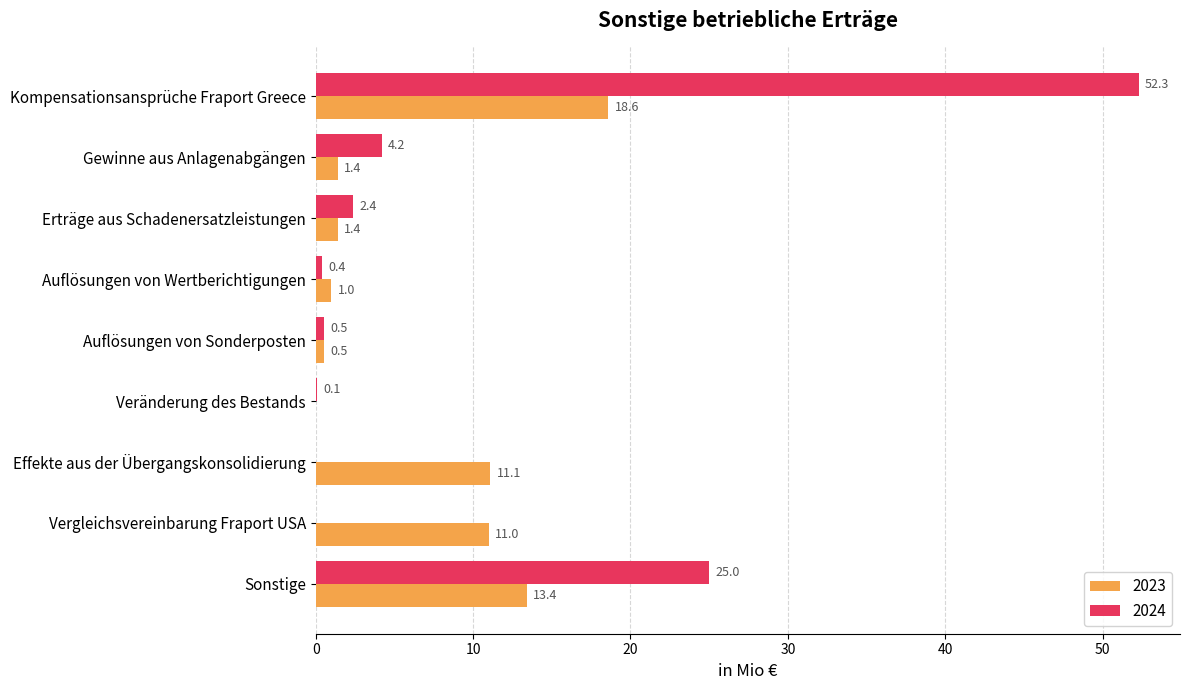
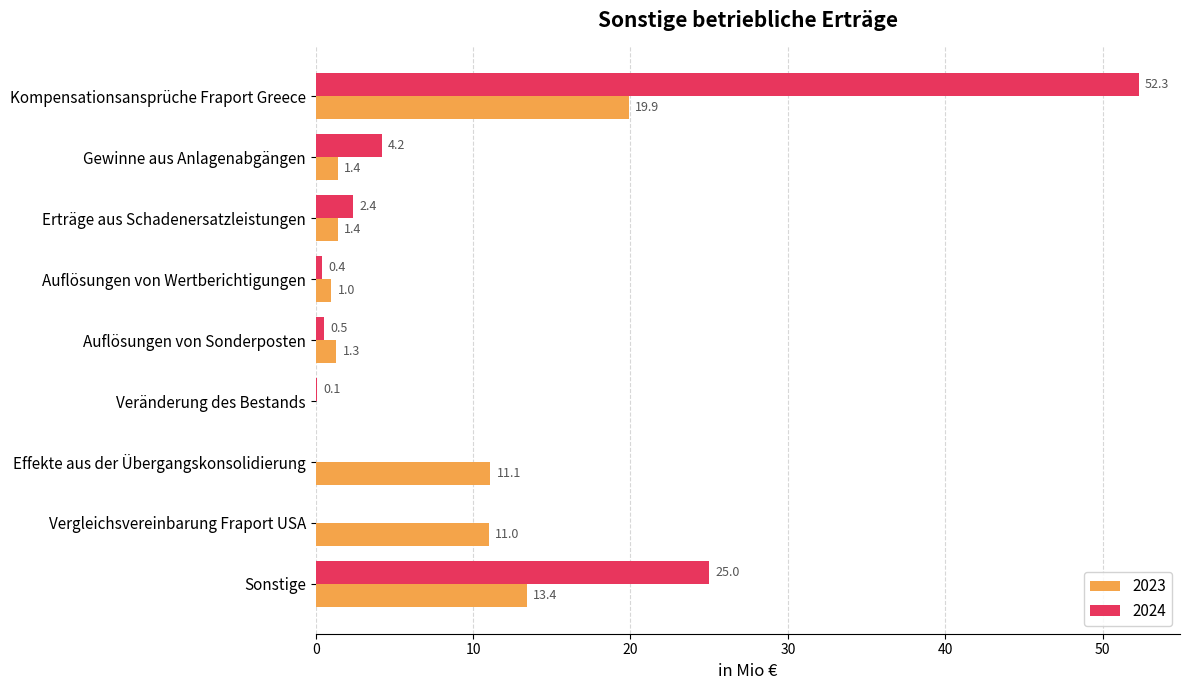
  {
    "2023": {
-     "Kompensationsansprüche Fraport Greece": 18.6,
+     "Kompensationsansprüche Fraport Greece": 19.9,
      "Gewinne aus Anlagenabgängen": 1.4,
      "Erträge aus Schadenersatzleistungen": 1.4,
      "Auflösungen von Wertberichtigungen": 1.0,
-     "Auflösungen von Sonderposten": 0.5,
+     "Auflösungen von Sonderposten": 1.3,
      "Effekte aus der Übergangskonsolidierung": 11.1,
      "Vergleichsvereinbarung Fraport USA": 11.0,
      "Sonstige": 13.4
    },
    "2024": {
      "Kompensationsansprüche Fraport Greece": 52.3,
      "Gewinne aus Anlagenabgängen": 4.2,
      "Erträge aus Schadenersatzleistungen": 2.4,
      "Auflösungen von Wertberichtigungen": 0.4,
      "Auflösungen von Sonderposten": 0.5,
      "Veränderung des Bestands": 0.1,
      "Sonstige": 25.0
    }
  }
